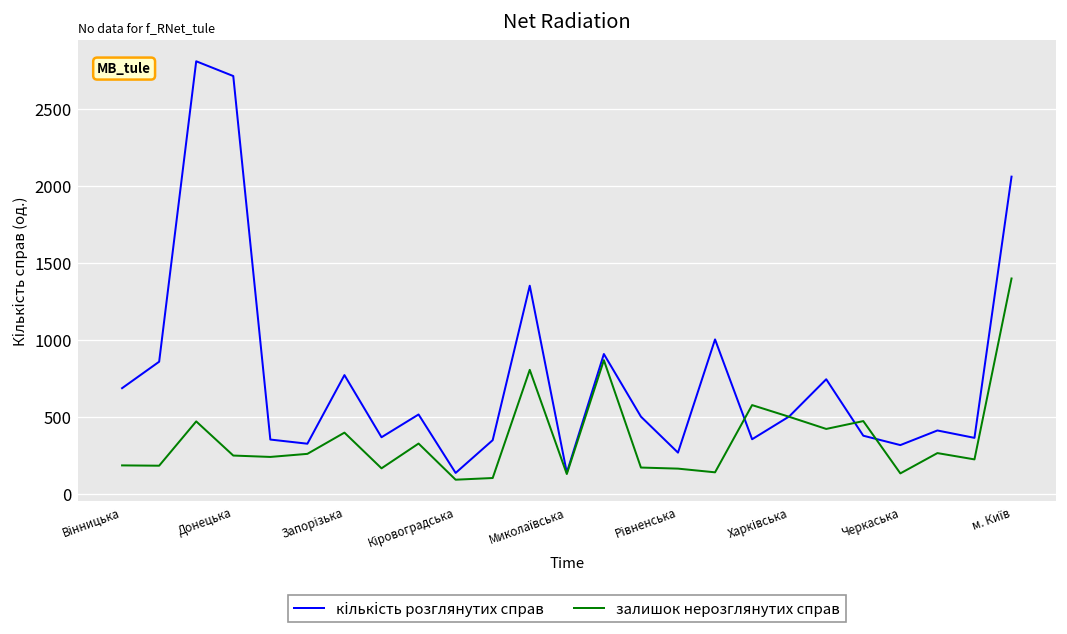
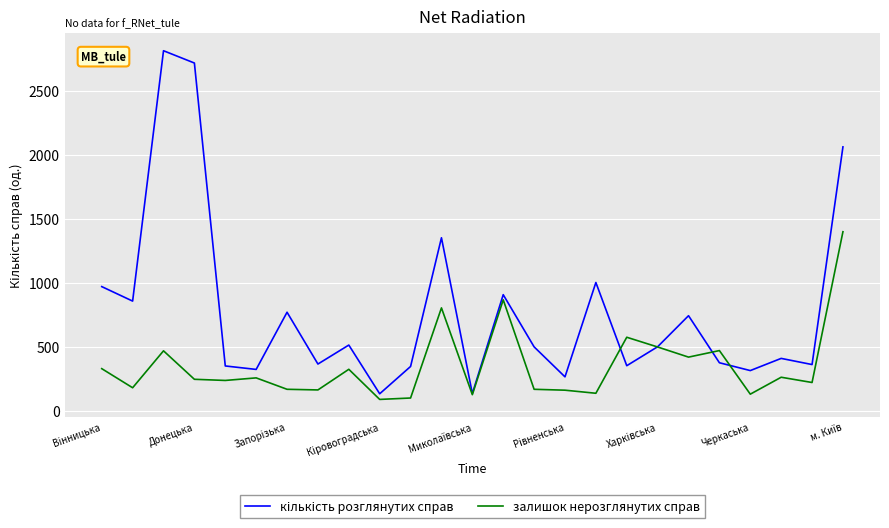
  {
    "кількість розглянутих справ": {
-     "Вінницька": 690,
+     "Вінницька": 970,
      "Донецька": 2720,
      "Запорізька": 770,
      "Кіровоградська": 140,
      "Рівненська": 270,
      "Черкаська": 320,
      "м. Київ": 2060
    },
    "залишок нерозглянутих справ": {
-     "Вінницька": 180,
+     "Вінницька": 330,
      "Донецька": 250,
-     "Запорізька": 400,
+     "Запорізька": 170,
      "Кіровоградська": 90,
      "Рівненська": 160,
      "Черкаська": 130,
      "м. Київ": 1400
    }
  }
